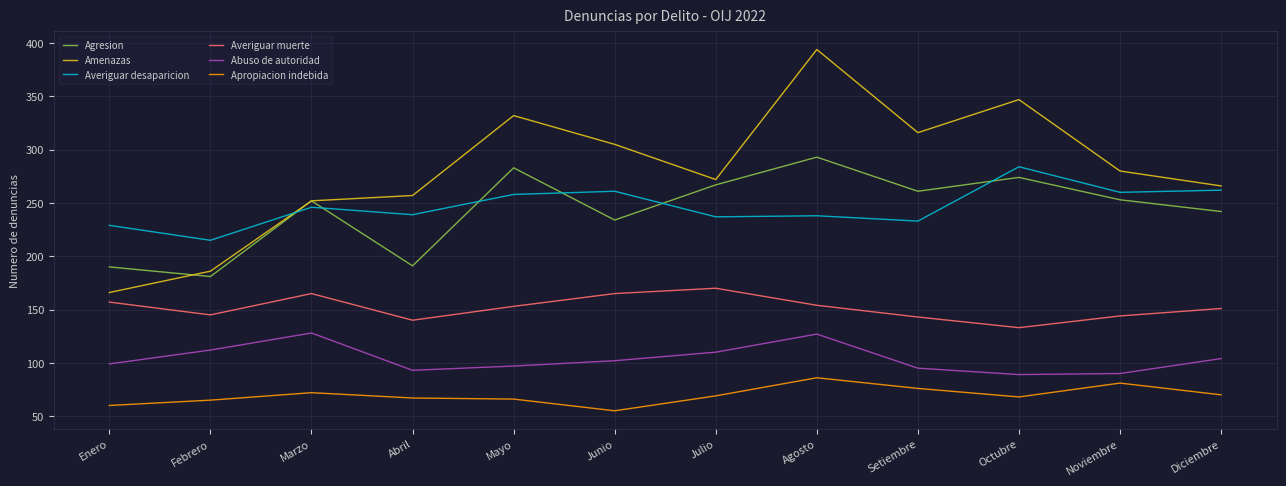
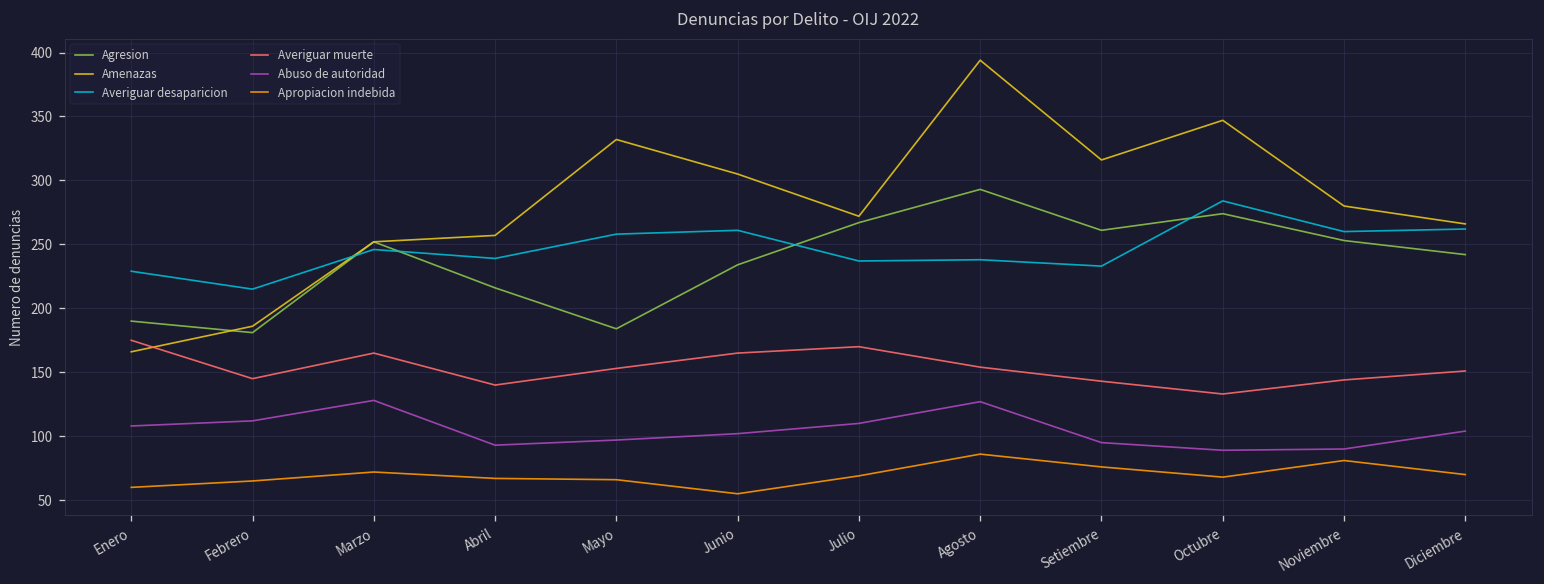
  {
    "Agresion": {
      "Enero": 190,
      "Febrero": 181,
-     "Abril": 191,
-     "Mayo": 283,
+     "Abril": 216,
+     "Mayo": 184,
      "Junio": 234,
      "Julio": 267,
      "Agosto": 293,
      "Setiembre": 261,
      "Octubre": 274,
      "Noviembre": 253,
      "Diciembre": 242
    },
    "Averiguar desaparicion": {
      "Enero": 229,
      "Febrero": 215,
      "Marzo": 246,
      "Abril": 239,
      "Mayo": 258,
      "Junio": 261,
      "Julio": 237,
      "Agosto": 238,
      "Setiembre": 233,
      "Octubre": 284,
      "Noviembre": 260,
      "Diciembre": 262
    },
    "Averiguar muerte": {
-     "Enero": 157,
+     "Enero": 175,
      "Febrero": 145,
      "Marzo": 165,
      "Abril": 140,
      "Mayo": 153,
      "Junio": 165,
      "Julio": 170,
      "Agosto": 154,
      "Setiembre": 143,
      "Octubre": 133,
      "Noviembre": 144,
      "Diciembre": 151
    },
    "Abuso de autoridad": {
-     "Enero": 99,
+     "Enero": 108,
      "Febrero": 112,
      "Marzo": 128,
      "Abril": 93,
      "Mayo": 97,
      "Junio": 102,
      "Julio": 110,
      "Agosto": 127,
      "Setiembre": 95,
      "Octubre": 89,
      "Noviembre": 90,
      "Diciembre": 104
    }
  }
